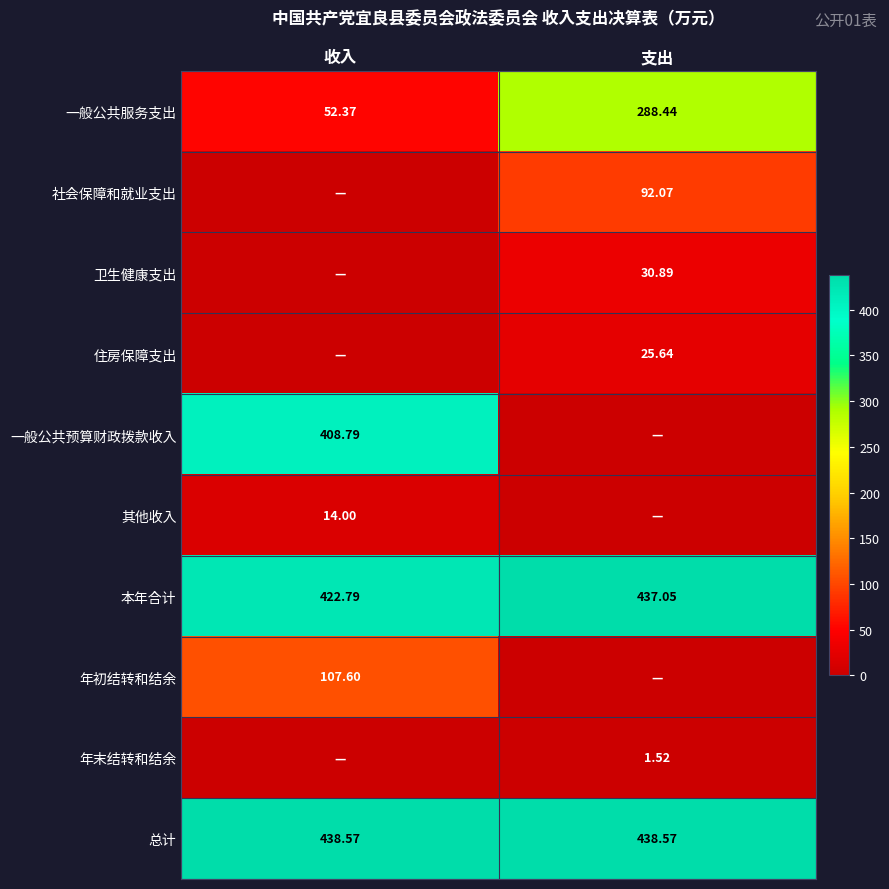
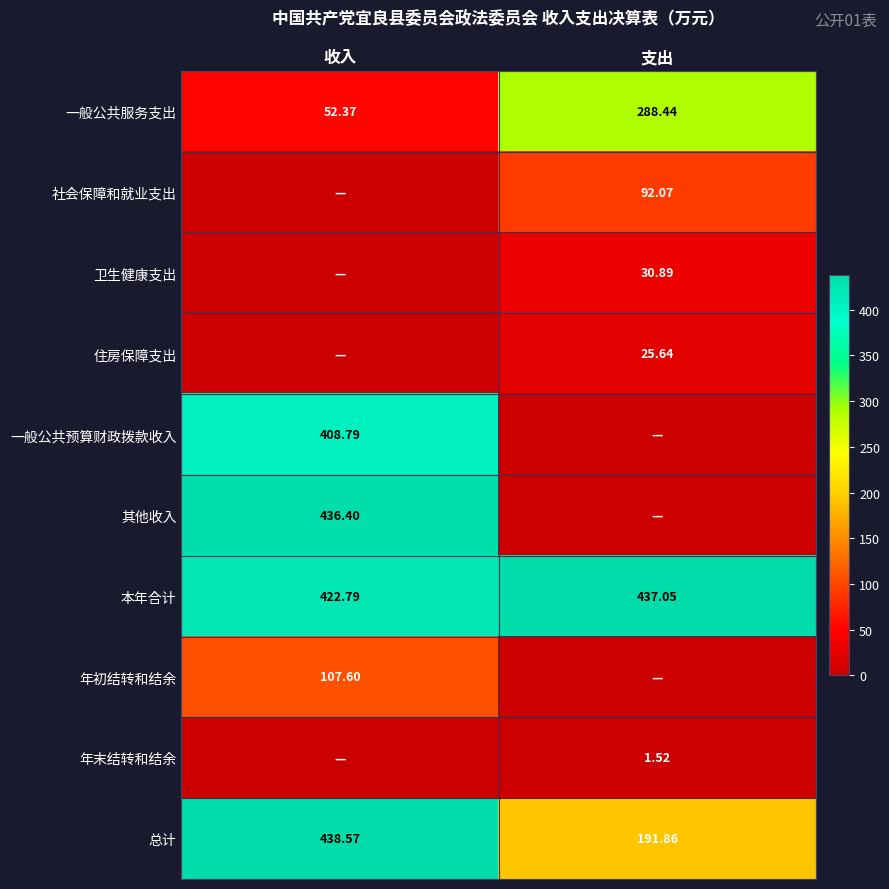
  {
    "一般公共服务支出": {
      "收入": 52.37,
      "支出": 288.44
    },
    "社会保障和就业支出": {
      "支出": 92.07
    },
    "卫生健康支出": {
      "支出": 30.89
    },
    "住房保障支出": {
      "支出": 25.64
    },
    "一般公共预算财政拨款收入": {
      "收入": 408.79
    },
    "其他收入": {
-     "收入": 14.00
+     "收入": 436.40
    },
    "本年合计": {
      "收入": 422.79,
      "支出": 437.05
    },
    "年初结转和结余": {
      "收入": 107.60
    },
    "年末结转和结余": {
      "支出": 1.52
    },
    "总计": {
      "收入": 438.57,
-     "支出": 438.57
+     "支出": 191.86
    }
  }
